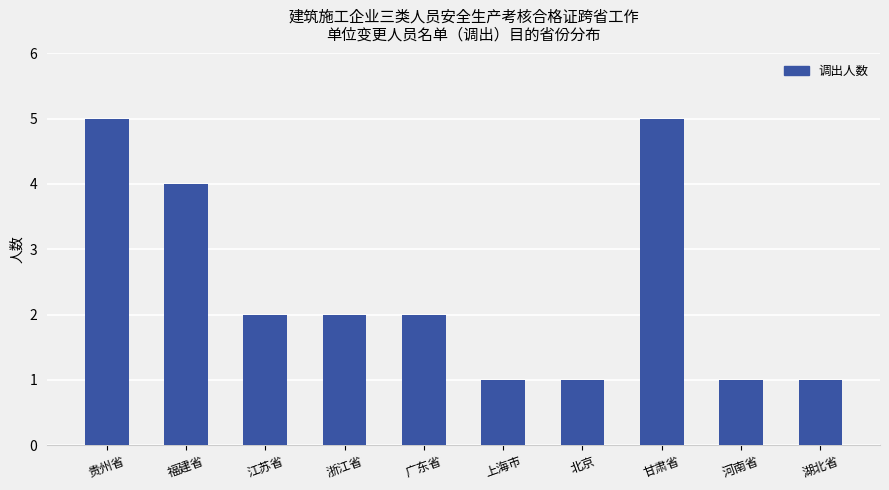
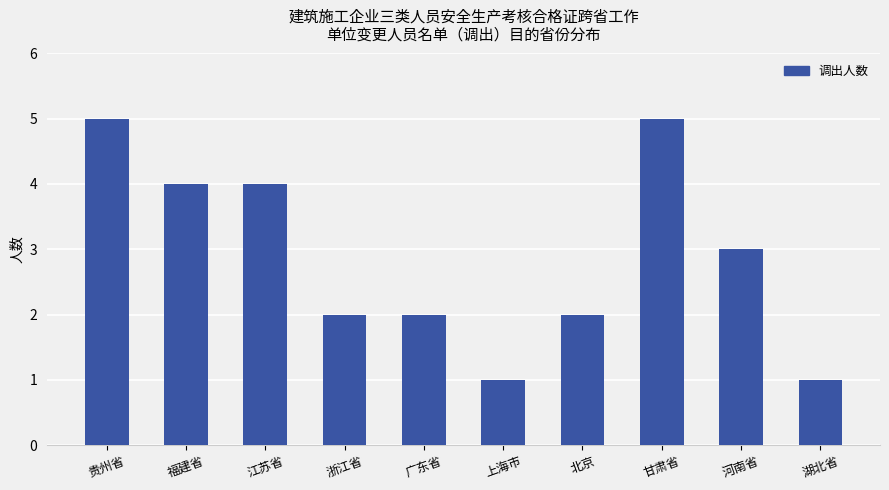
  {
    "贵州省": 5,
    "福建省": 4,
-   "江苏省": 2,
+   "江苏省": 4,
    "浙江省": 2,
    "广东省": 2,
    "上海市": 1,
-   "北京": 1,
+   "北京": 2,
    "甘肃省": 5,
-   "河南省": 1,
+   "河南省": 3,
    "湖北省": 1
  }
